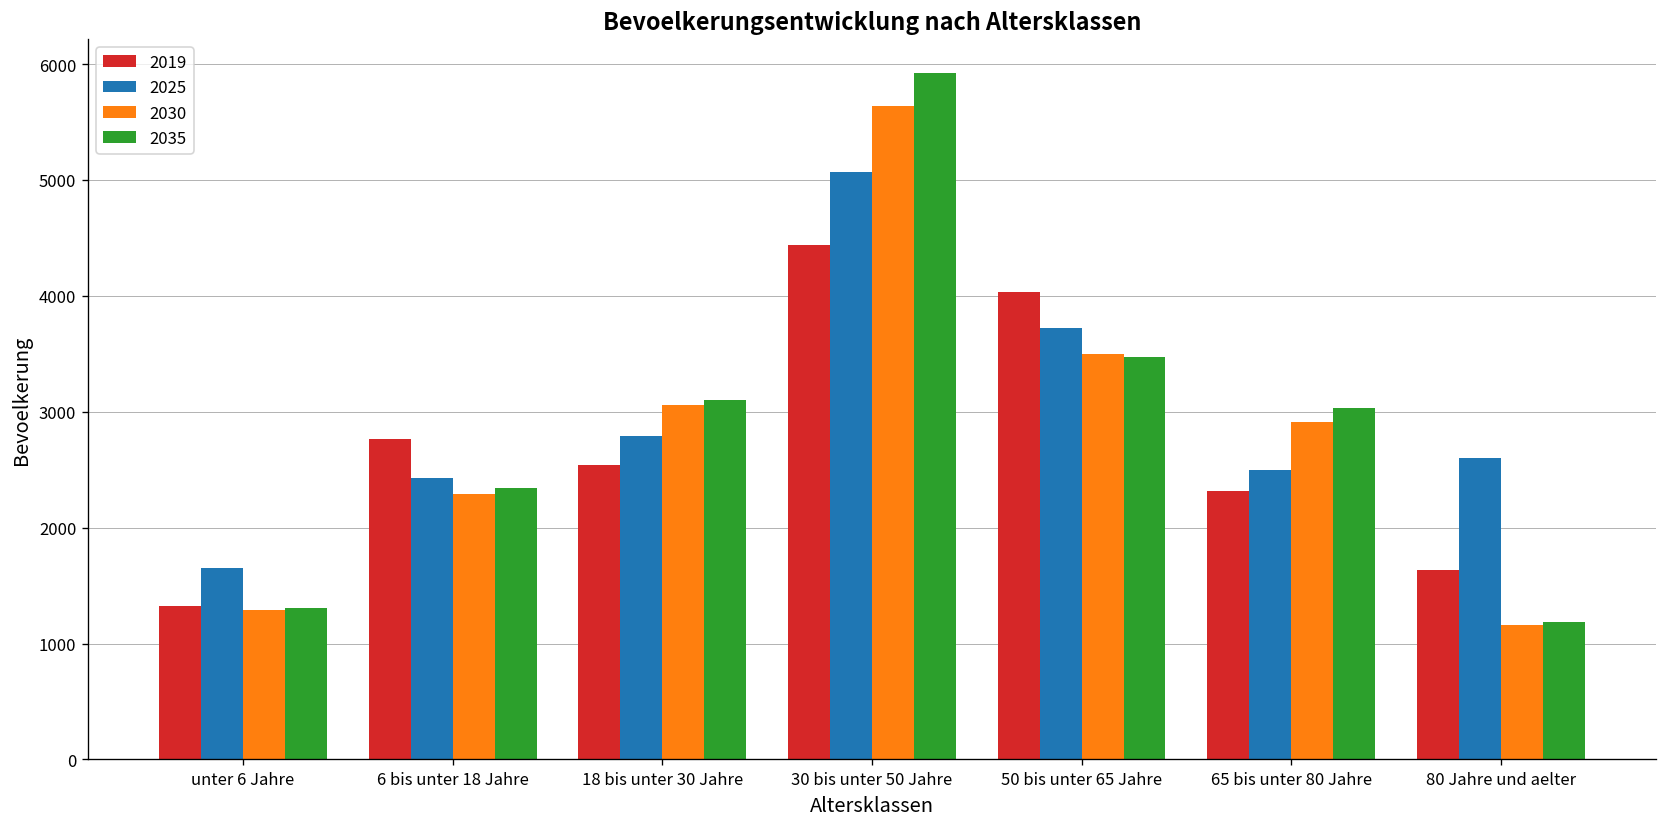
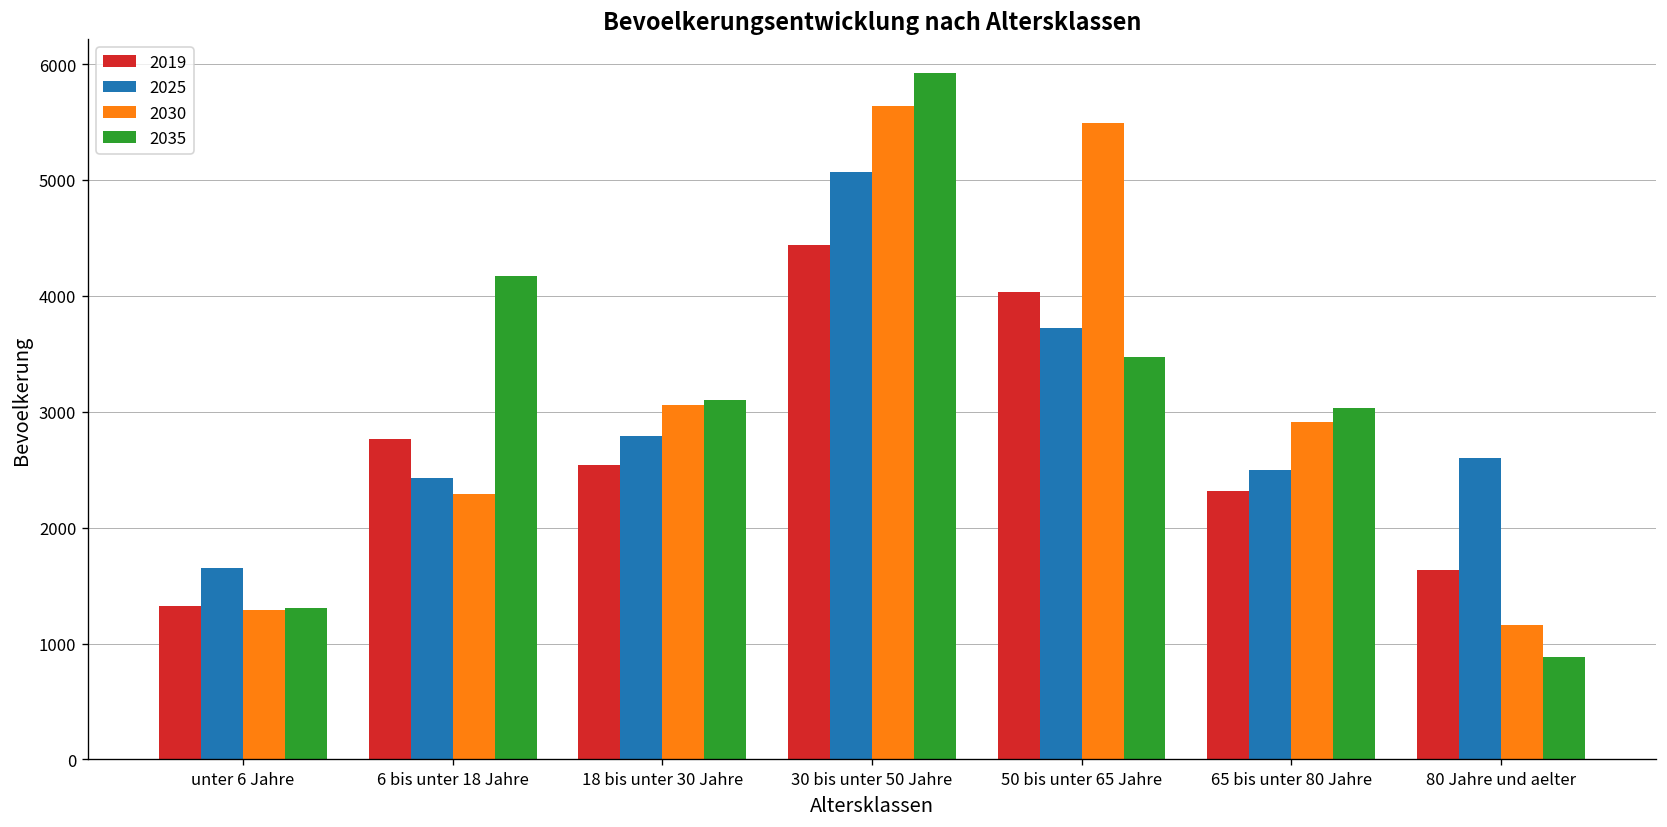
  {
    "2019": {
      "unter 6 Jahre": 1300,
      "6 bis unter 18 Jahre": 2800,
      "18 bis unter 30 Jahre": 2500,
      "30 bis unter 50 Jahre": 4400,
      "50 bis unter 65 Jahre": 4000,
      "65 bis unter 80 Jahre": 2300,
      "80 Jahre und aelter": 1600
    },
    "2025": {
      "unter 6 Jahre": 1700,
      "6 bis unter 18 Jahre": 2400,
      "18 bis unter 30 Jahre": 2800,
      "30 bis unter 50 Jahre": 5100,
      "50 bis unter 65 Jahre": 3700,
      "65 bis unter 80 Jahre": 2500,
      "80 Jahre und aelter": 2600
    },
    "2030": {
      "unter 6 Jahre": 1300,
      "6 bis unter 18 Jahre": 2300,
      "18 bis unter 30 Jahre": 3100,
      "30 bis unter 50 Jahre": 5600,
-     "50 bis unter 65 Jahre": 3500,
+     "50 bis unter 65 Jahre": 5500,
      "65 bis unter 80 Jahre": 2900,
      "80 Jahre und aelter": 1200
    },
    "2035": {
      "unter 6 Jahre": 1300,
-     "6 bis unter 18 Jahre": 2300,
+     "6 bis unter 18 Jahre": 4200,
      "18 bis unter 30 Jahre": 3100,
      "30 bis unter 50 Jahre": 5900,
      "50 bis unter 65 Jahre": 3500,
      "65 bis unter 80 Jahre": 3000,
-     "80 Jahre und aelter": 1200
+     "80 Jahre und aelter": 900
    }
  }
